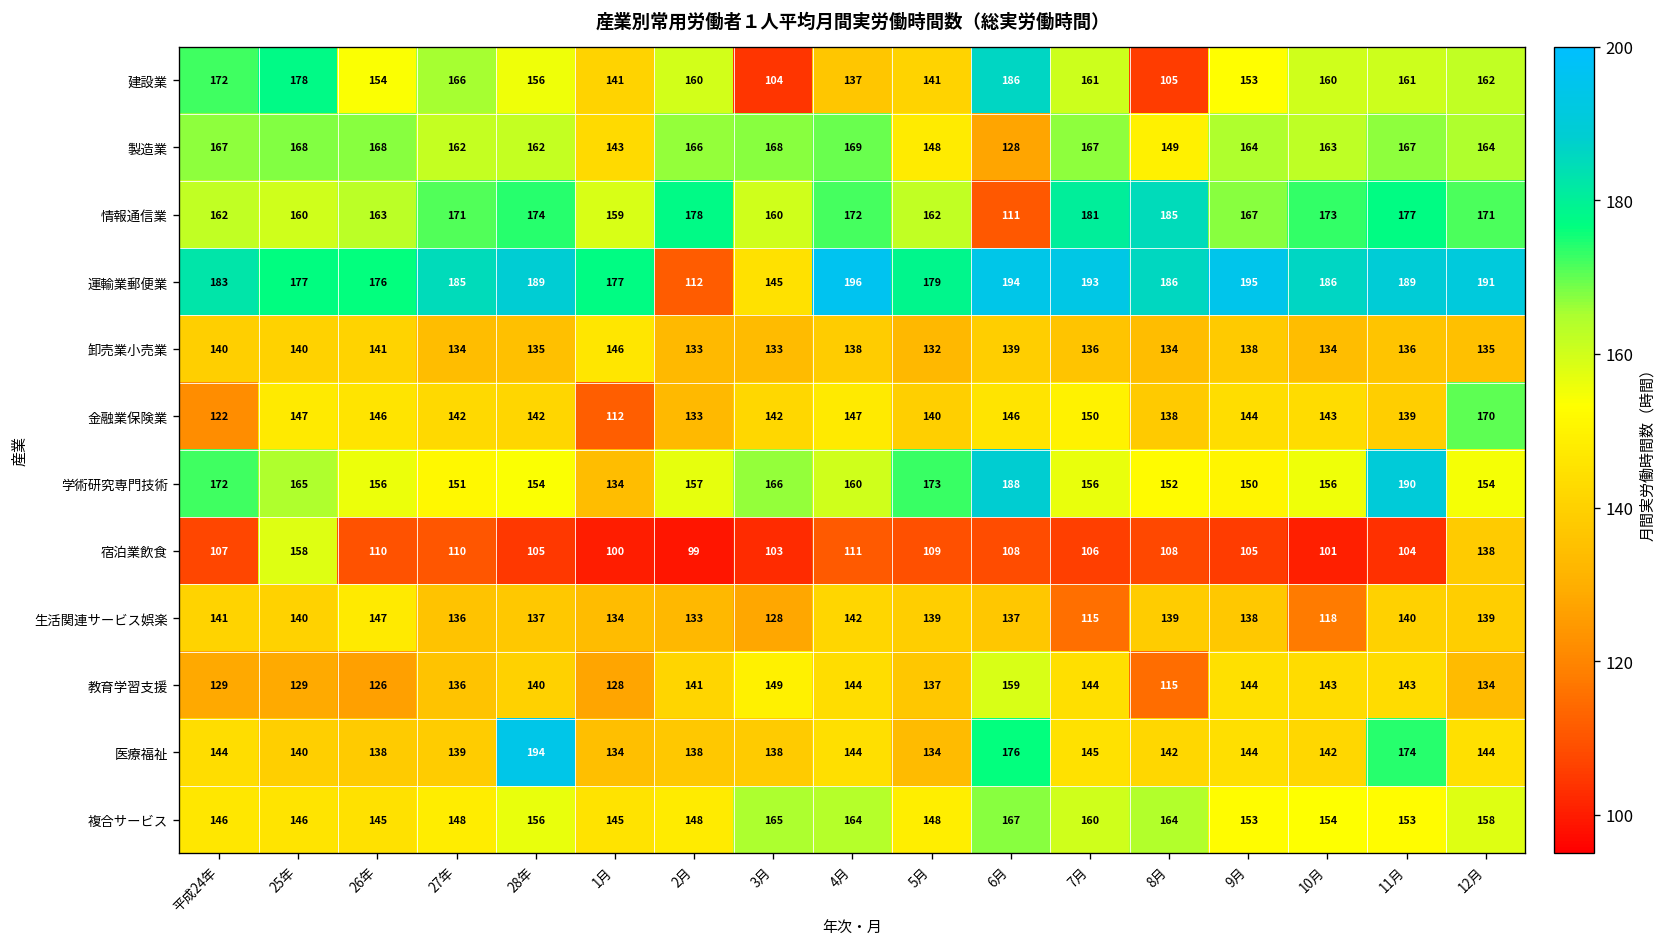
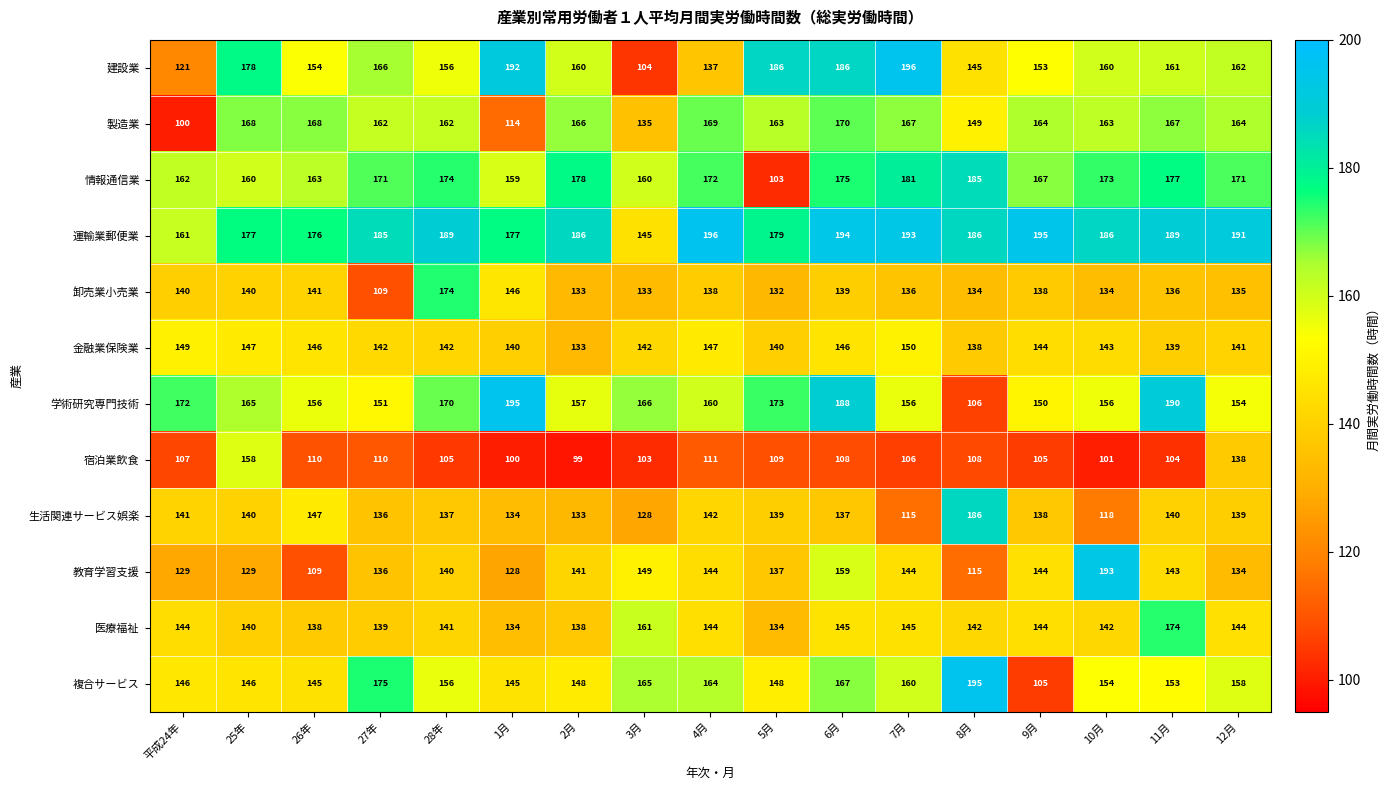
  {
    "建設業": {
-     "平成24年": 172,
+     "平成24年": 121,
      "25年": 178,
      "26年": 154,
      "27年": 166,
      "28年": 156,
-     "1月": 141,
+     "1月": 192,
      "2月": 160,
      "3月": 104,
      "4月": 137,
-     "5月": 141,
+     "5月": 186,
      "6月": 186,
-     "7月": 161,
-     "8月": 105,
+     "7月": 196,
+     "8月": 145,
      "9月": 153,
      "10月": 160,
      "11月": 161,
      "12月": 162
    },
    "製造業": {
-     "平成24年": 167,
+     "平成24年": 100,
      "25年": 168,
      "26年": 168,
      "27年": 162,
      "28年": 162,
-     "1月": 143,
+     "1月": 114,
      "2月": 166,
-     "3月": 168,
+     "3月": 135,
      "4月": 169,
-     "5月": 148,
-     "6月": 128,
+     "5月": 163,
+     "6月": 170,
      "7月": 167,
      "8月": 149,
      "9月": 164,
      "10月": 163,
      "11月": 167,
      "12月": 164
    },
    "情報通信業": {
      "平成24年": 162,
      "25年": 160,
      "26年": 163,
      "27年": 171,
      "28年": 174,
      "1月": 159,
      "2月": 178,
      "3月": 160,
      "4月": 172,
-     "5月": 162,
-     "6月": 111,
+     "5月": 103,
+     "6月": 175,
      "7月": 181,
      "8月": 185,
      "9月": 167,
      "10月": 173,
      "11月": 177,
      "12月": 171
    },
    "運輸業郵便業": {
-     "平成24年": 183,
+     "平成24年": 161,
      "25年": 177,
      "26年": 176,
      "27年": 185,
      "28年": 189,
      "1月": 177,
-     "2月": 112,
+     "2月": 186,
      "3月": 145,
      "4月": 196,
      "5月": 179,
      "6月": 194,
      "7月": 193,
      "8月": 186,
      "9月": 195,
      "10月": 186,
      "11月": 189,
      "12月": 191
    },
    "卸売業小売業": {
      "平成24年": 140,
      "25年": 140,
      "26年": 141,
-     "27年": 134,
-     "28年": 135,
+     "27年": 109,
+     "28年": 174,
      "1月": 146,
      "2月": 133,
      "3月": 133,
      "4月": 138,
      "5月": 132,
      "6月": 139,
      "7月": 136,
      "8月": 134,
      "9月": 138,
      "10月": 134,
      "11月": 136,
      "12月": 135
    },
    "金融業保険業": {
-     "平成24年": 122,
+     "平成24年": 149,
      "25年": 147,
      "26年": 146,
      "27年": 142,
      "28年": 142,
-     "1月": 112,
+     "1月": 140,
      "2月": 133,
      "3月": 142,
      "4月": 147,
      "5月": 140,
      "6月": 146,
      "7月": 150,
      "8月": 138,
      "9月": 144,
      "10月": 143,
      "11月": 139,
-     "12月": 170
+     "12月": 141
    },
    "学術研究専門技術": {
      "平成24年": 172,
      "25年": 165,
      "26年": 156,
      "27年": 151,
-     "28年": 154,
-     "1月": 134,
+     "28年": 170,
+     "1月": 195,
      "2月": 157,
      "3月": 166,
      "4月": 160,
      "5月": 173,
      "6月": 188,
      "7月": 156,
-     "8月": 152,
+     "8月": 106,
      "9月": 150,
      "10月": 156,
      "11月": 190,
      "12月": 154
    },
    "生活関連サービス娯楽": {
      "平成24年": 141,
      "25年": 140,
      "26年": 147,
      "27年": 136,
      "28年": 137,
      "1月": 134,
      "2月": 133,
      "3月": 128,
      "4月": 142,
      "5月": 139,
      "6月": 137,
      "7月": 115,
-     "8月": 139,
+     "8月": 186,
      "9月": 138,
      "10月": 118,
      "11月": 140,
      "12月": 139
    },
    "教育学習支援": {
      "平成24年": 129,
      "25年": 129,
-     "26年": 126,
+     "26年": 109,
      "27年": 136,
      "28年": 140,
      "1月": 128,
      "2月": 141,
      "3月": 149,
      "4月": 144,
      "5月": 137,
      "6月": 159,
      "7月": 144,
      "8月": 115,
      "9月": 144,
-     "10月": 143,
+     "10月": 193,
      "11月": 143,
      "12月": 134
    },
    "医療福祉": {
      "平成24年": 144,
      "25年": 140,
      "26年": 138,
      "27年": 139,
-     "28年": 194,
+     "28年": 141,
      "1月": 134,
      "2月": 138,
-     "3月": 138,
+     "3月": 161,
      "4月": 144,
      "5月": 134,
-     "6月": 176,
+     "6月": 145,
      "7月": 145,
      "8月": 142,
      "9月": 144,
      "10月": 142,
      "11月": 174,
      "12月": 144
    },
    "複合サービス": {
      "平成24年": 146,
      "25年": 146,
      "26年": 145,
-     "27年": 148,
+     "27年": 175,
      "28年": 156,
      "1月": 145,
      "2月": 148,
      "3月": 165,
      "4月": 164,
      "5月": 148,
      "6月": 167,
      "7月": 160,
-     "8月": 164,
-     "9月": 153,
+     "8月": 195,
+     "9月": 105,
      "10月": 154,
      "11月": 153,
      "12月": 158
    }
  }
